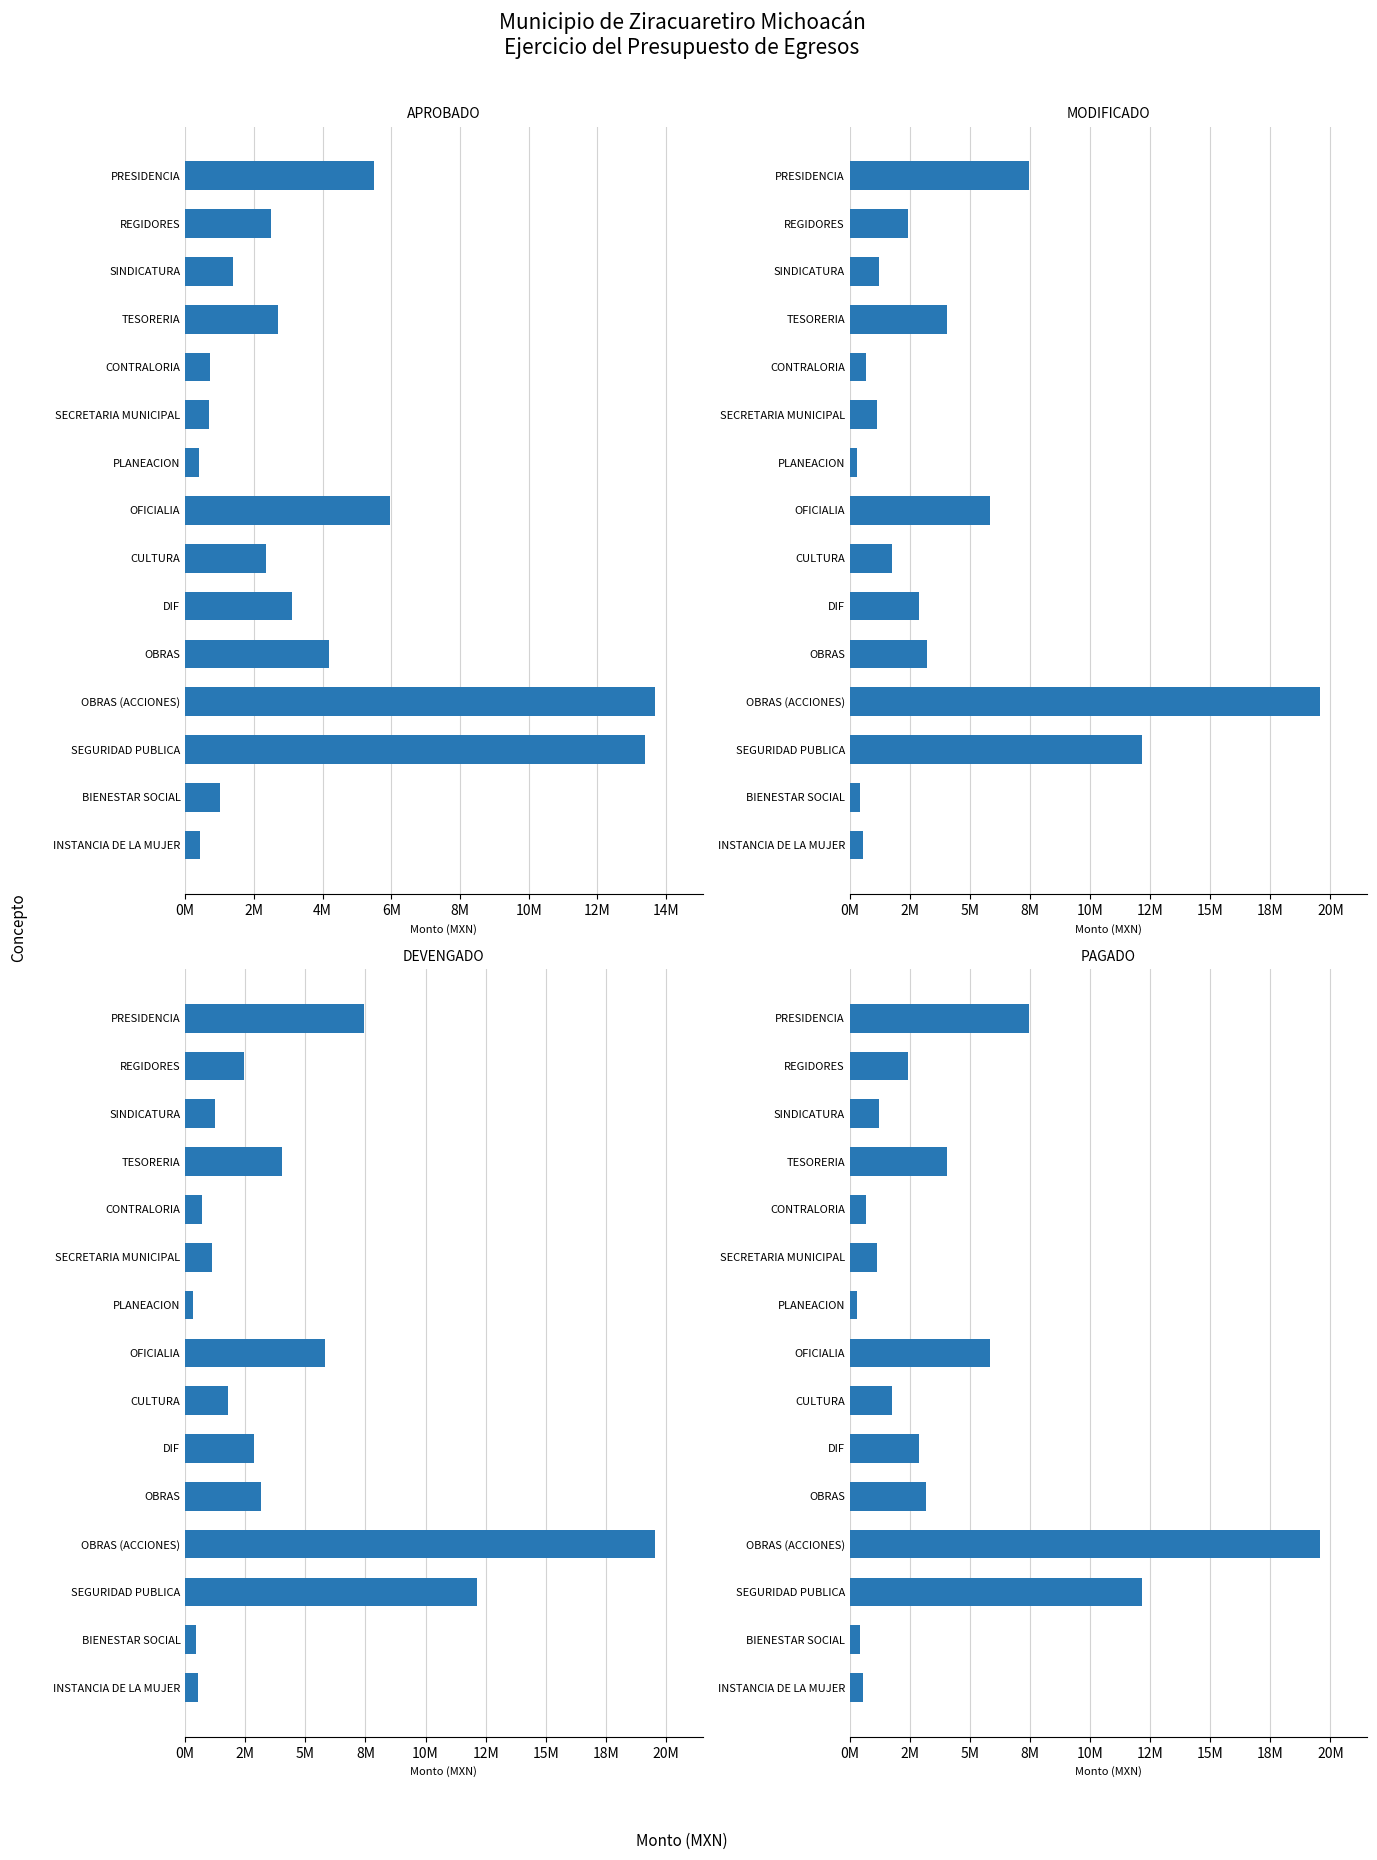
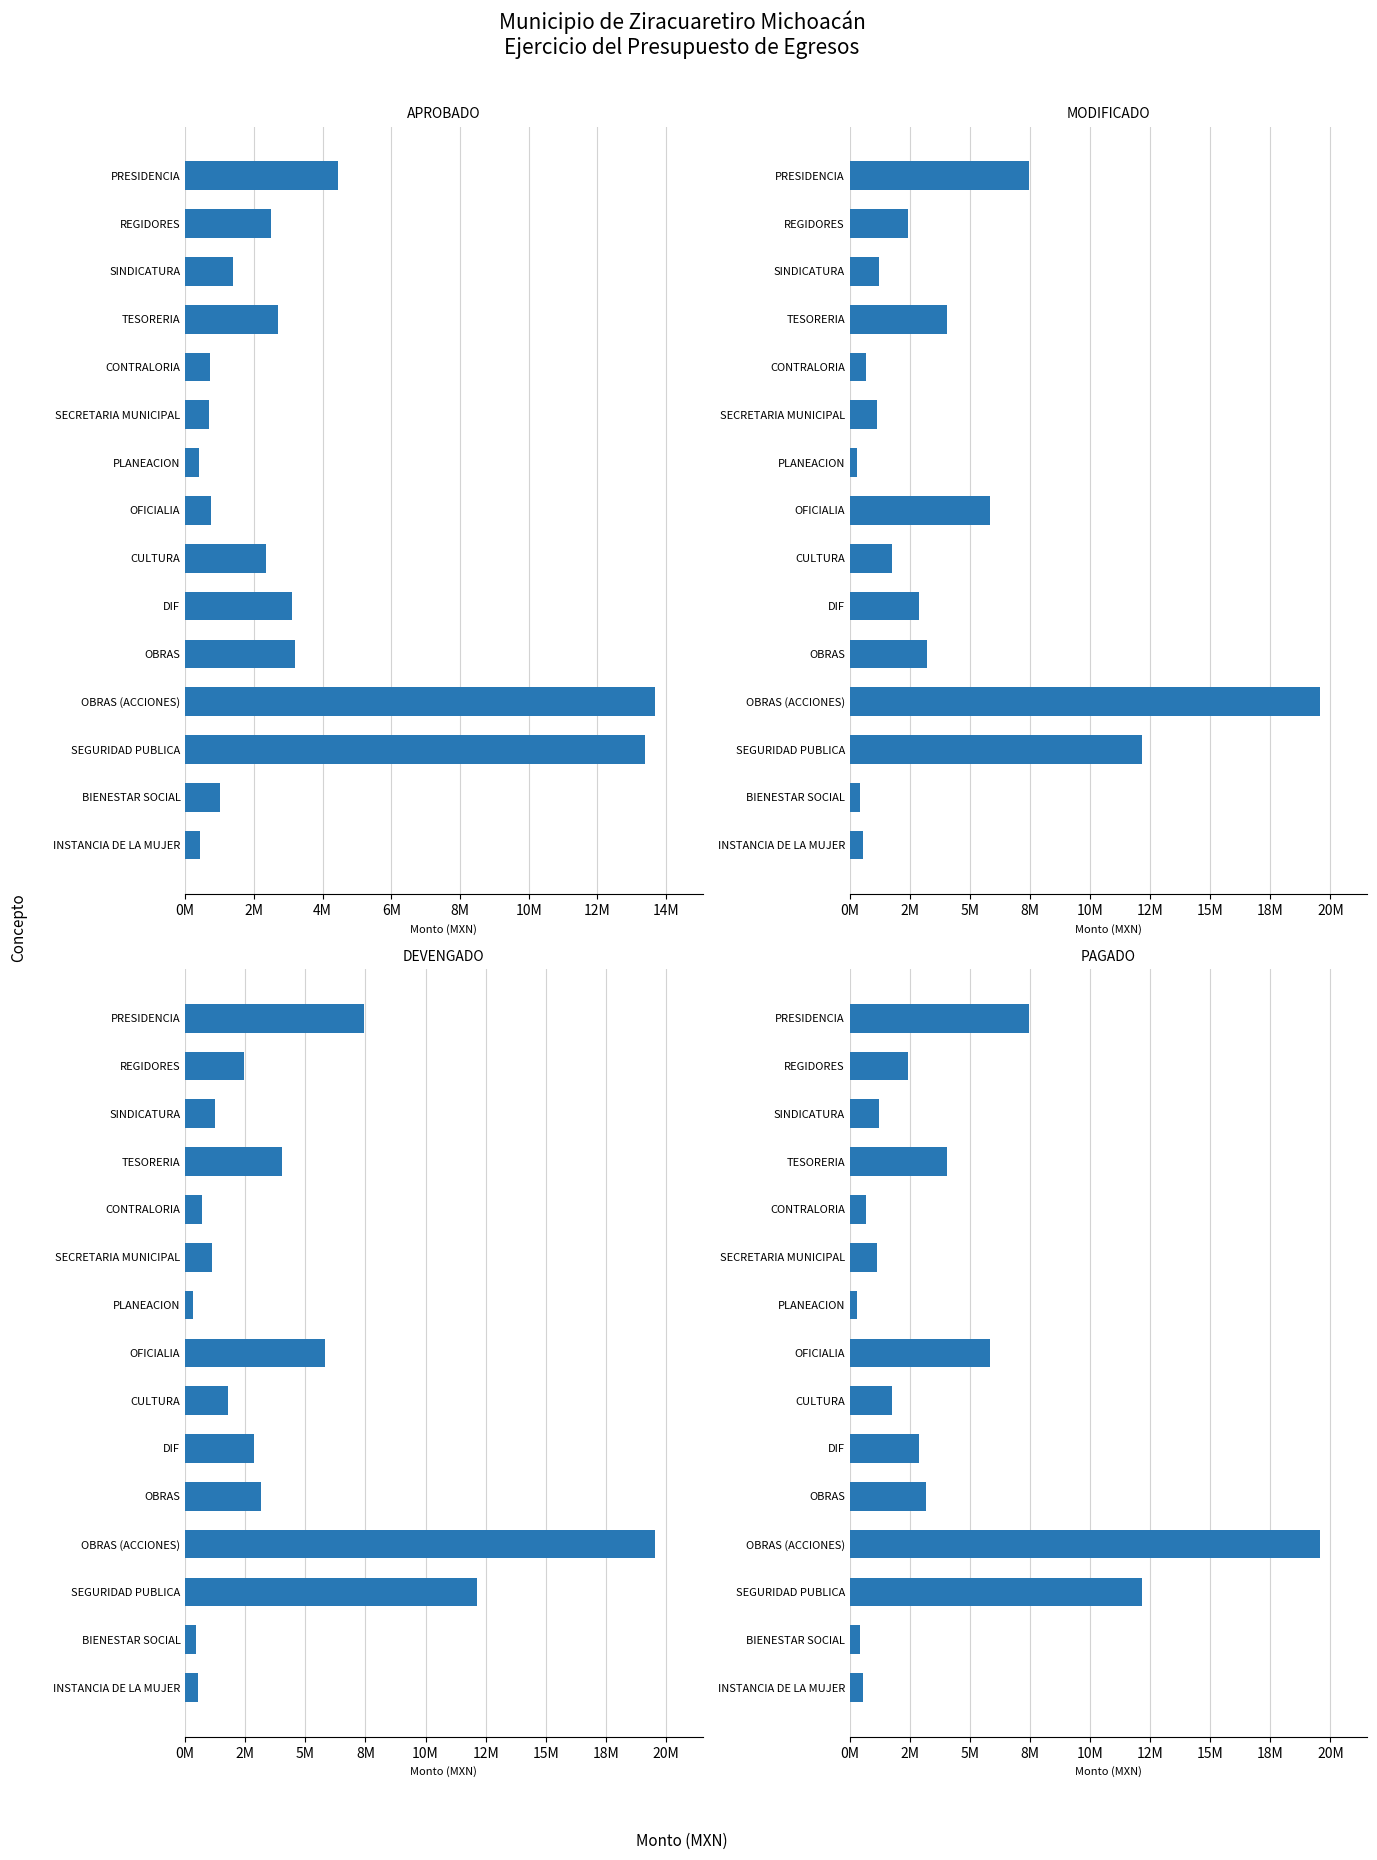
  {
    "APROBADO": {
-     "PRESIDENCIA": 5500000,
+     "PRESIDENCIA": 4400000,
      "REGIDORES": 2500000,
      "SINDICATURA": 1400000,
      "TESORERIA": 2700000,
      "CONTRALORIA": 700000,
      "SECRETARIA MUNICIPAL": 700000,
      "PLANEACION": 400000,
-     "OFICIALIA": 6000000,
+     "OFICIALIA": 800000,
      "CULTURA": 2400000,
      "DIF": 3100000,
-     "OBRAS": 4200000,
+     "OBRAS": 3200000,
      "OBRAS (ACCIONES)": 13700000,
      "SEGURIDAD PUBLICA": 13400000,
      "BIENESTAR SOCIAL": 1000000,
      "INSTANCIA DE LA MUJER": 400000
    }
  }
